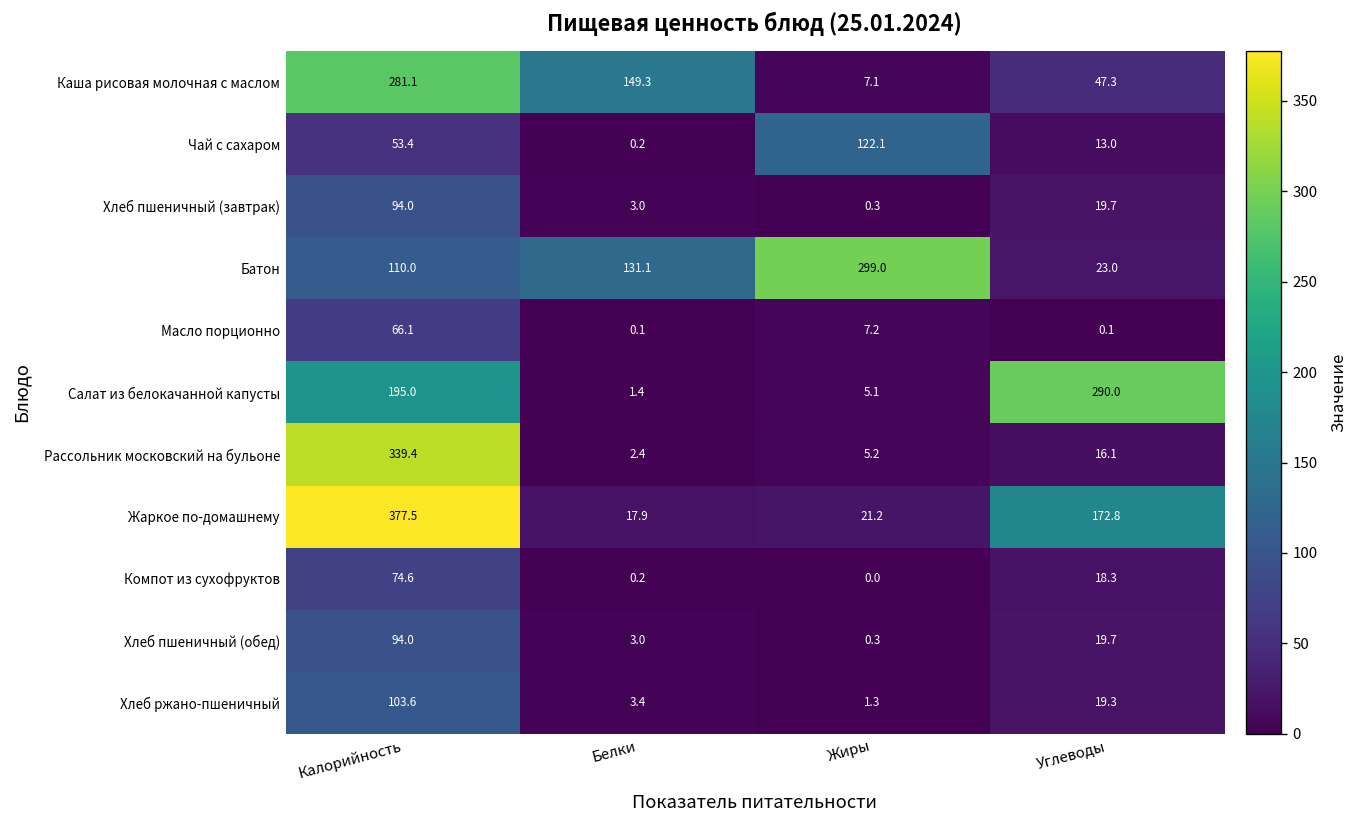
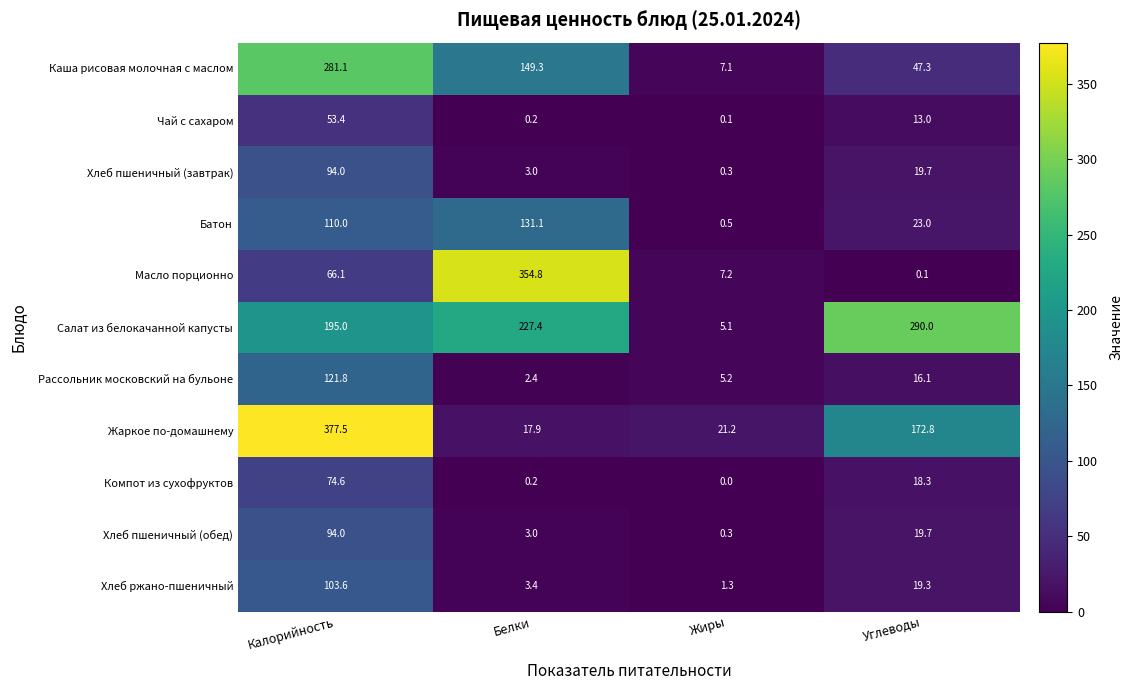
  {
    "Каша рисовая молочная с маслом": {
      "Калорийность": 281.1,
      "Белки": 149.3,
      "Жиры": 7.1,
      "Углеводы": 47.3
    },
    "Чай с сахаром": {
      "Калорийность": 53.4,
      "Белки": 0.2,
-     "Жиры": 122.1,
+     "Жиры": 0.1,
      "Углеводы": 13.0
    },
    "Хлеб пшеничный (завтрак)": {
      "Калорийность": 94.0,
      "Белки": 3.0,
      "Жиры": 0.3,
      "Углеводы": 19.7
    },
    "Батон": {
      "Калорийность": 110.0,
      "Белки": 131.1,
-     "Жиры": 299.0,
+     "Жиры": 0.5,
      "Углеводы": 23.0
    },
    "Масло порционно": {
      "Калорийность": 66.1,
-     "Белки": 0.1,
+     "Белки": 354.8,
      "Жиры": 7.2,
      "Углеводы": 0.1
    },
    "Салат из белокачанной капусты": {
      "Калорийность": 195.0,
-     "Белки": 1.4,
+     "Белки": 227.4,
      "Жиры": 5.1,
      "Углеводы": 290.0
    },
    "Рассольник московский на бульоне": {
-     "Калорийность": 339.4,
+     "Калорийность": 121.8,
      "Белки": 2.4,
      "Жиры": 5.2,
      "Углеводы": 16.1
    },
    "Жаркое по-домашнему": {
      "Калорийность": 377.5,
      "Белки": 17.9,
      "Жиры": 21.2,
      "Углеводы": 172.8
    },
    "Компот из сухофруктов": {
      "Калорийность": 74.6,
      "Белки": 0.2,
      "Жиры": 0.0,
      "Углеводы": 18.3
    },
    "Хлеб пшеничный (обед)": {
      "Калорийность": 94.0,
      "Белки": 3.0,
      "Жиры": 0.3,
      "Углеводы": 19.7
    },
    "Хлеб ржано-пшеничный": {
      "Калорийность": 103.6,
      "Белки": 3.4,
      "Жиры": 1.3,
      "Углеводы": 19.3
    }
  }
